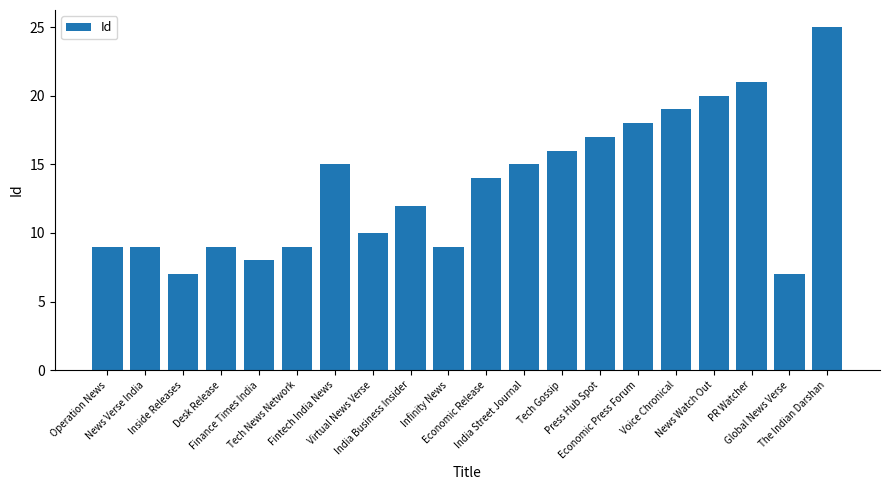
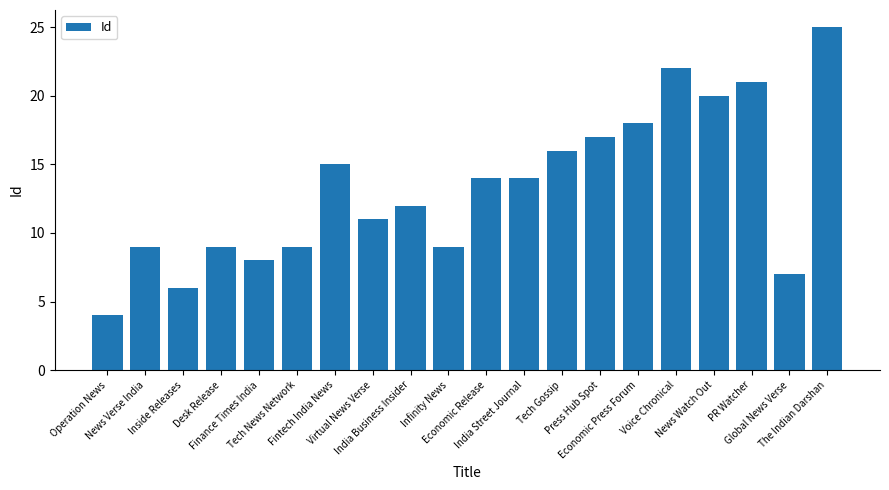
  {
-   "Operation News": 9,
+   "Operation News": 4,
    "News Verse India": 9,
-   "Inside Releases": 7,
+   "Inside Releases": 6,
    "Desk Release": 9,
    "Finance Times India": 8,
    "Tech News Network": 9,
    "Fintech India News": 15,
-   "Virtual News Verse": 10,
+   "Virtual News Verse": 11,
    "India Business Insider": 12,
    "Infinity News": 9,
    "Economic Release": 14,
-   "India Street Journal": 15,
+   "India Street Journal": 14,
    "Tech Gossip": 16,
    "Press Hub Spot": 17,
    "Economic Press Forum": 18,
-   "Voice Chronical": 19,
+   "Voice Chronical": 22,
    "News Watch Out": 20,
    "PR Watcher": 21,
    "Global News Verse": 7,
    "The Indian Darshan": 25
  }
